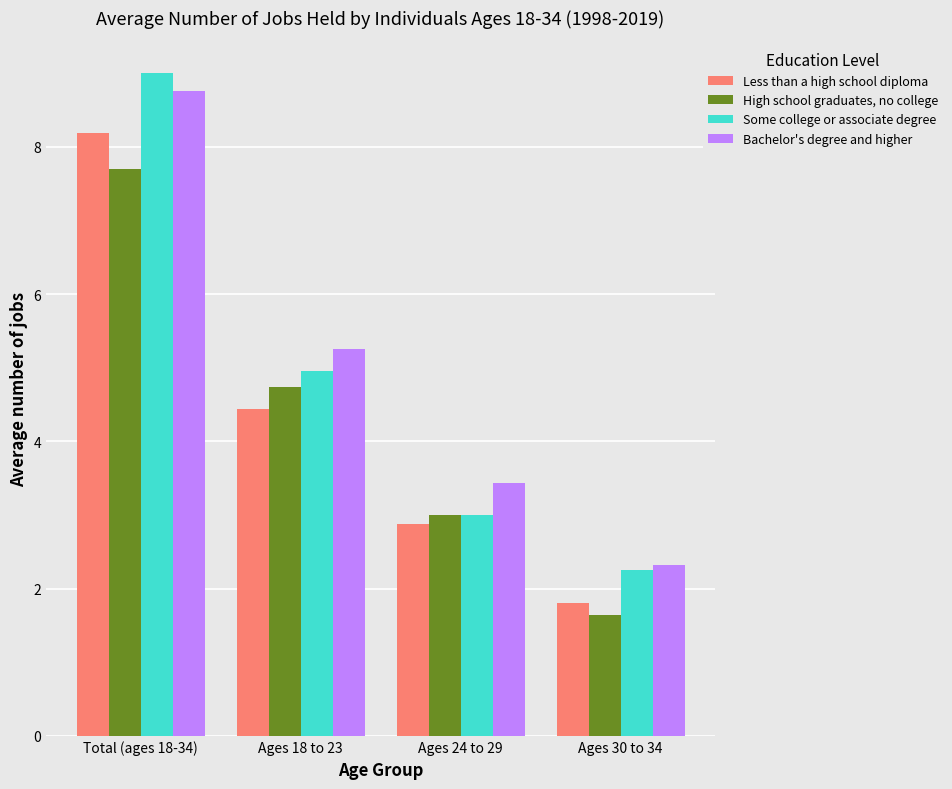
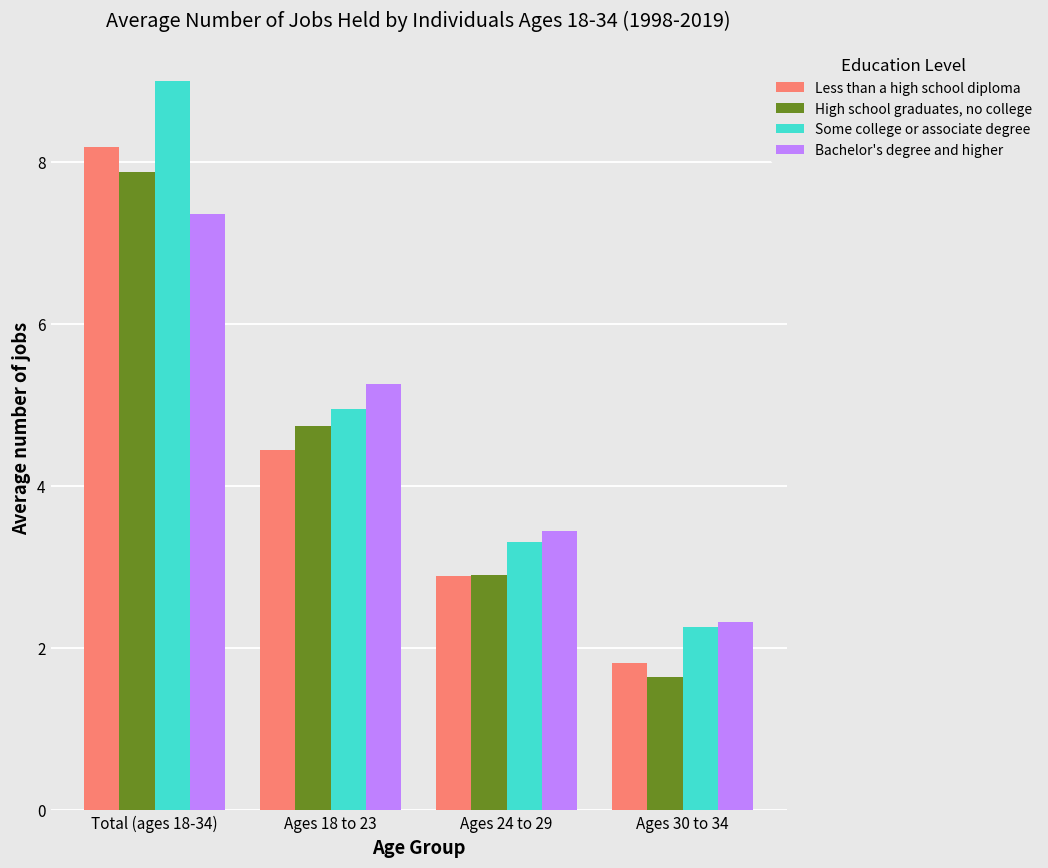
  {
    "Less than a high school diploma": {
      "Total (ages 18-34)": 8.2,
      "Ages 18 to 23": 4.4,
      "Ages 24 to 29": 2.9,
      "Ages 30 to 34": 1.8
    },
    "High school graduates, no college": {
-     "Total (ages 18-34)": 7.7,
+     "Total (ages 18-34)": 7.9,
      "Ages 18 to 23": 4.7,
-     "Ages 24 to 29": 3.0,
+     "Ages 24 to 29": 2.9,
      "Ages 30 to 34": 1.6
    },
    "Some college or associate degree": {
      "Total (ages 18-34)": 9.0,
      "Ages 18 to 23": 5.0,
-     "Ages 24 to 29": 3.0,
+     "Ages 24 to 29": 3.3,
      "Ages 30 to 34": 2.3
    },
    "Bachelor's degree and higher": {
-     "Total (ages 18-34)": 8.8,
+     "Total (ages 18-34)": 7.4,
      "Ages 18 to 23": 5.2,
      "Ages 24 to 29": 3.4,
      "Ages 30 to 34": 2.3
    }
  }
